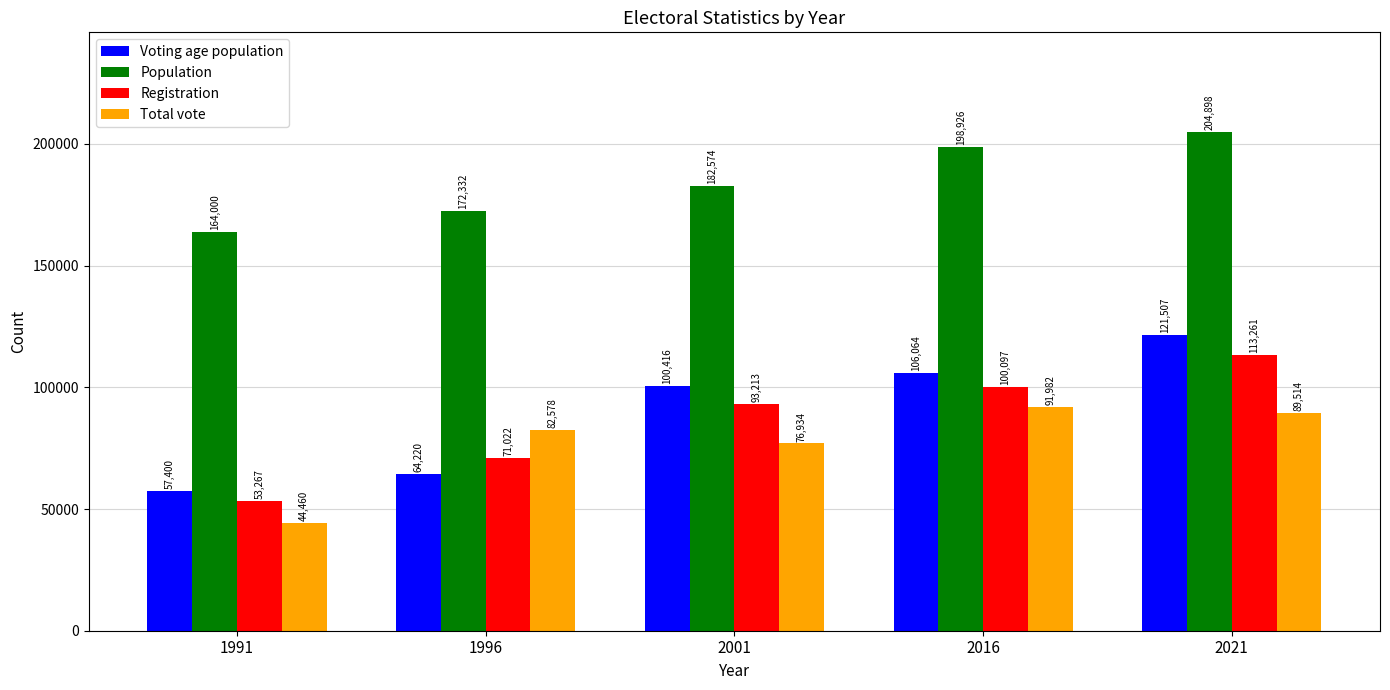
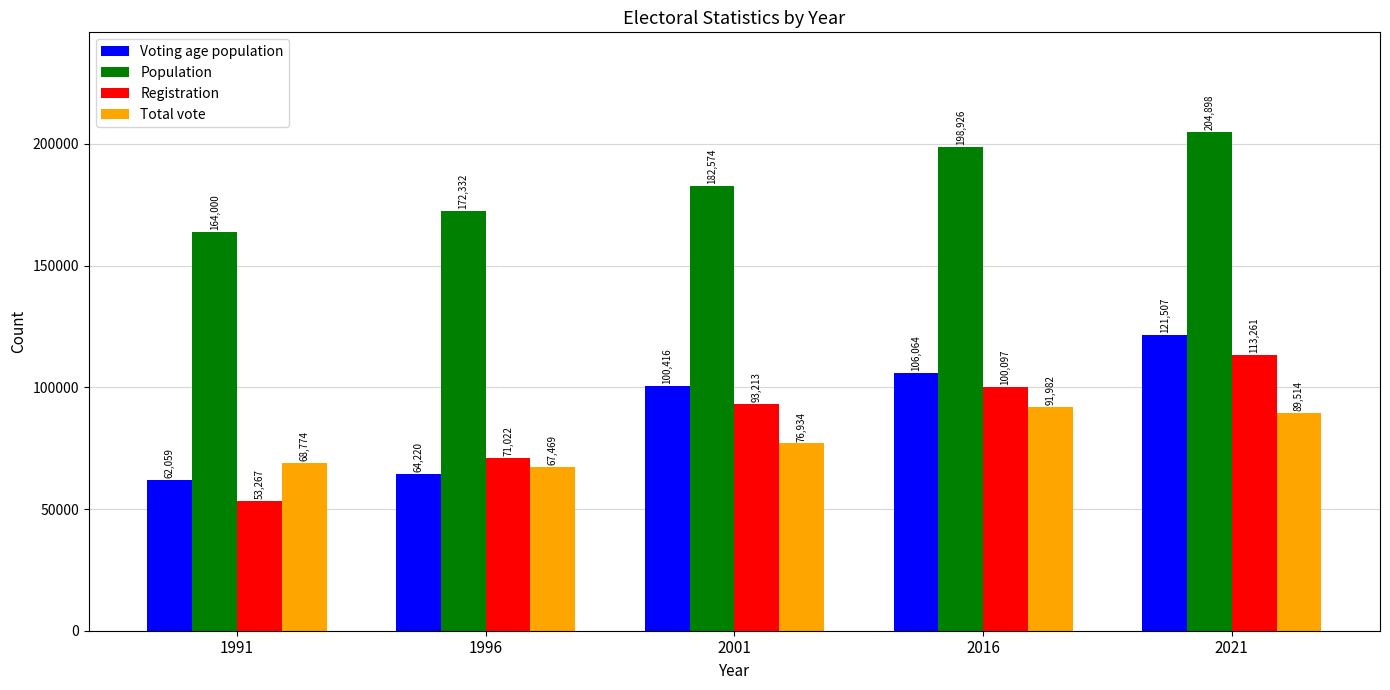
  {
    "Voting age population": {
-     "1991": "57,400",
+     "1991": "62,059",
      "1996": "64,220",
      "2001": "100,416",
      "2016": "106,064",
      "2021": "121,507"
    },
    "Population": {
      "1991": "164,000",
      "1996": "172,332",
      "2001": "182,574",
      "2016": "198,926",
      "2021": "204,898"
    },
    "Registration": {
      "1991": "53,267",
      "1996": "71,022",
      "2001": "93,213",
      "2016": "100,097",
      "2021": "113,261"
    },
    "Total vote": {
-     "1991": "44,460",
-     "1996": "82,578",
+     "1991": "68,774",
+     "1996": "67,469",
      "2001": "76,934",
      "2016": "91,982",
      "2021": "89,514"
    }
  }
